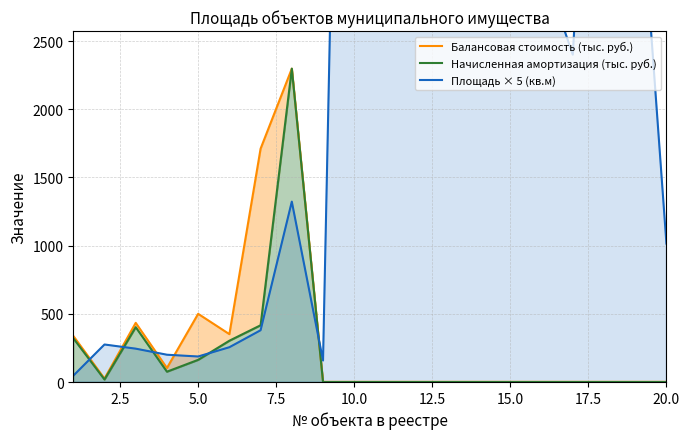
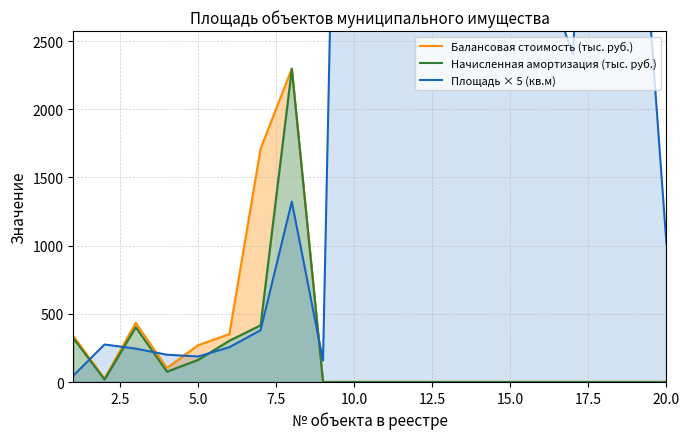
  {
    "Балансовая стоимость (тыс. руб.)": {
-     "5.0": 500
+     "5.0": 270
    },
    "Начисленная амортизация (тыс. руб.)": {
      "5.0": 160
    },
    "Площадь × 5 (кв.м)": {
      "5.0": 190,
      "20.0": 1020
    }
  }
